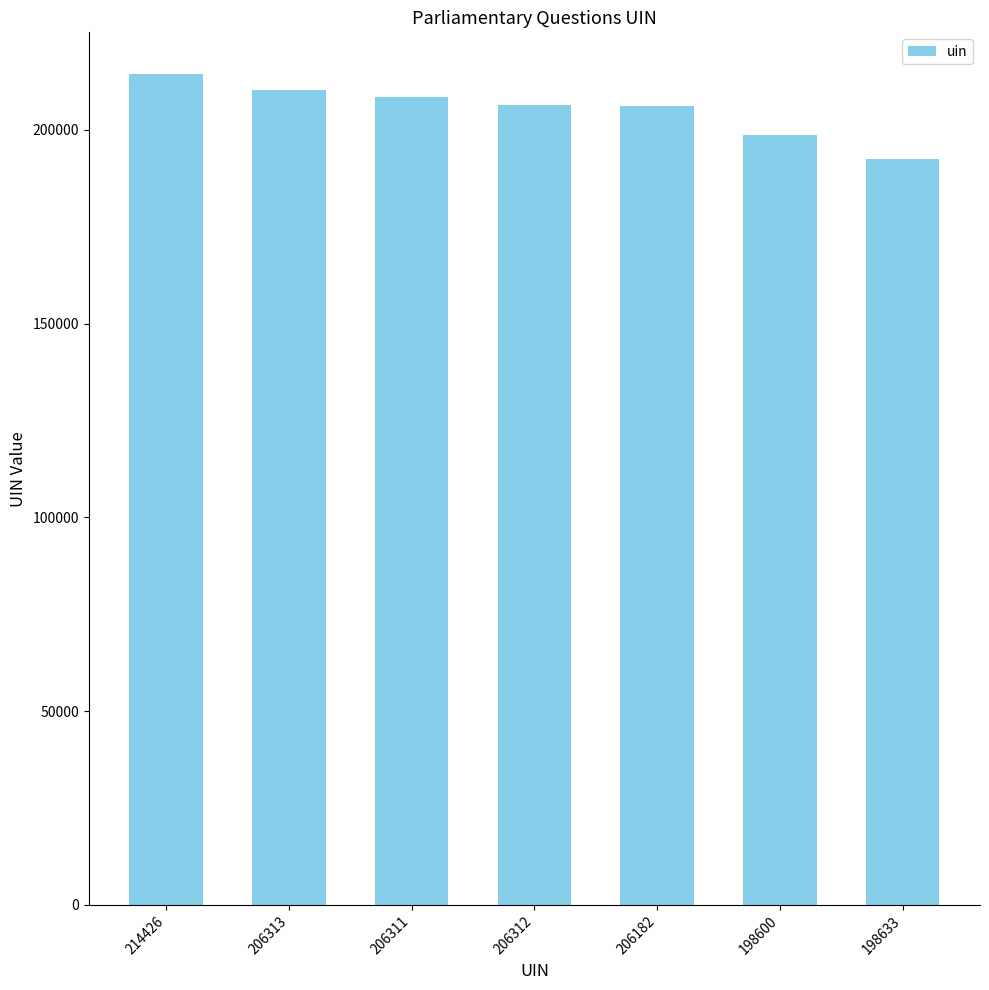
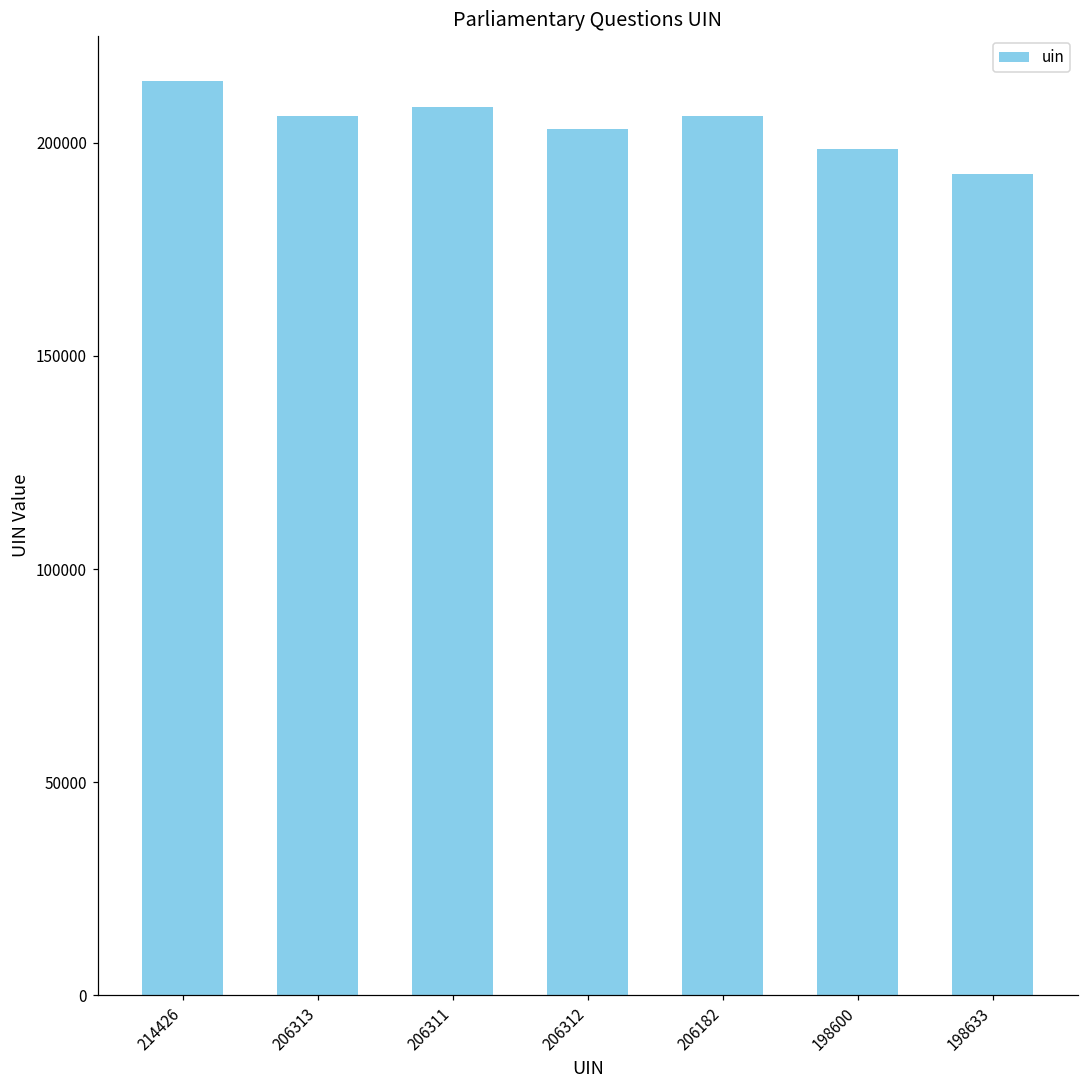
  {
    "214426": 214000,
-   "206313": 210000,
+   "206313": 206000,
    "206311": 208000,
-   "206312": 206000,
+   "206312": 203000,
    "206182": 206000,
    "198600": 199000,
    "198633": 193000
  }
